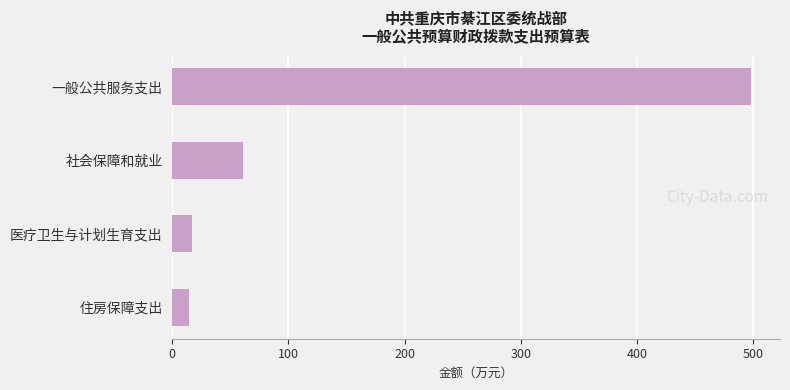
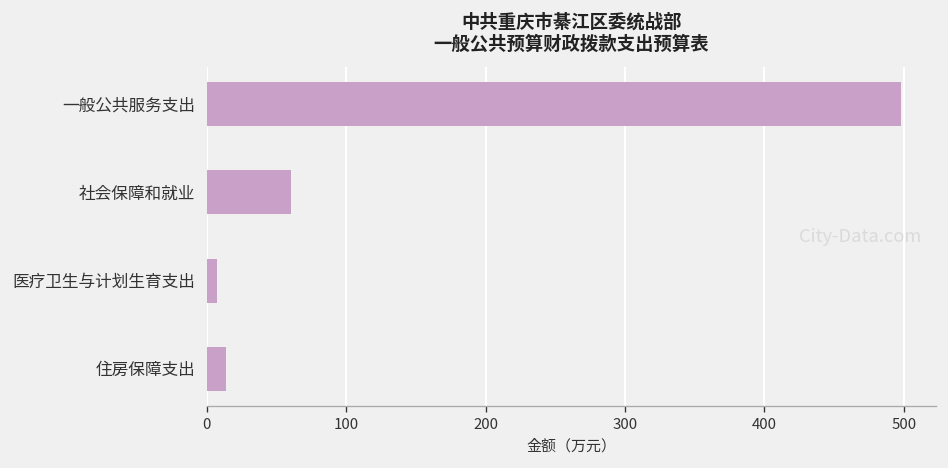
  {
    "一般公共服务支出": 498,
    "社会保障和就业": 61,
-   "医疗卫生与计划生育支出": 17,
+   "医疗卫生与计划生育支出": 7,
    "住房保障支出": 14
  }
